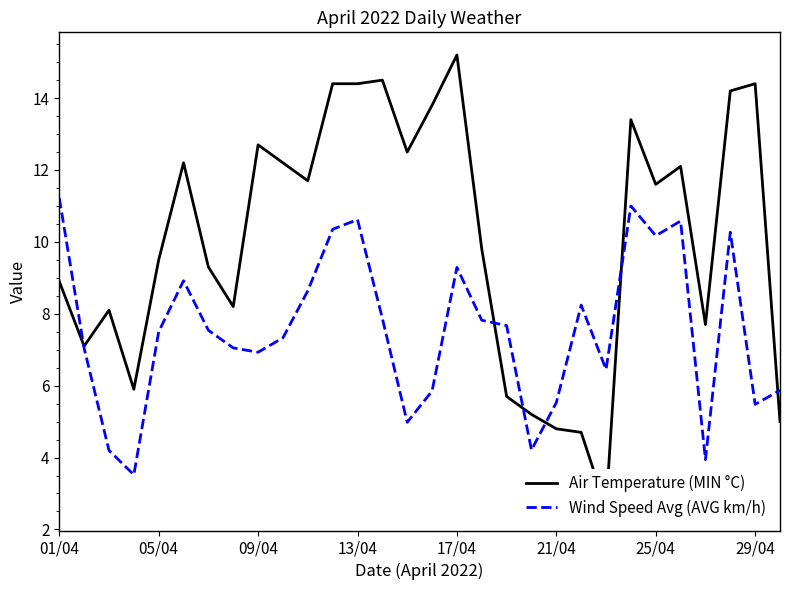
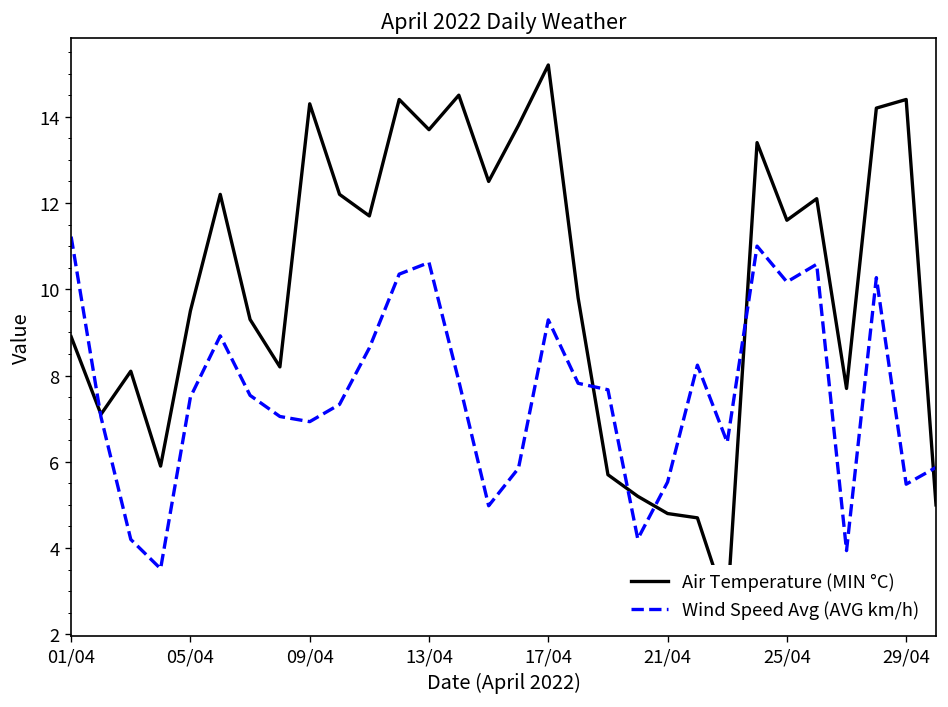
  {
    "Air Temperature (MIN °C)": {
      "01/04": 8.9,
      "05/04": 9.5,
-     "09/04": 12.7,
-     "13/04": 14.4,
+     "09/04": 14.3,
+     "13/04": 13.7,
      "17/04": 15.2,
      "21/04": 4.8,
      "25/04": 11.6,
      "29/04": 14.4
    },
    "Wind Speed Avg (AVG km/h)": {
      "01/04": 11.2,
      "05/04": 7.5,
      "09/04": 6.9,
      "13/04": 10.6,
      "17/04": 9.3,
      "21/04": 5.5,
      "25/04": 10.2,
      "29/04": 5.5
    }
  }
